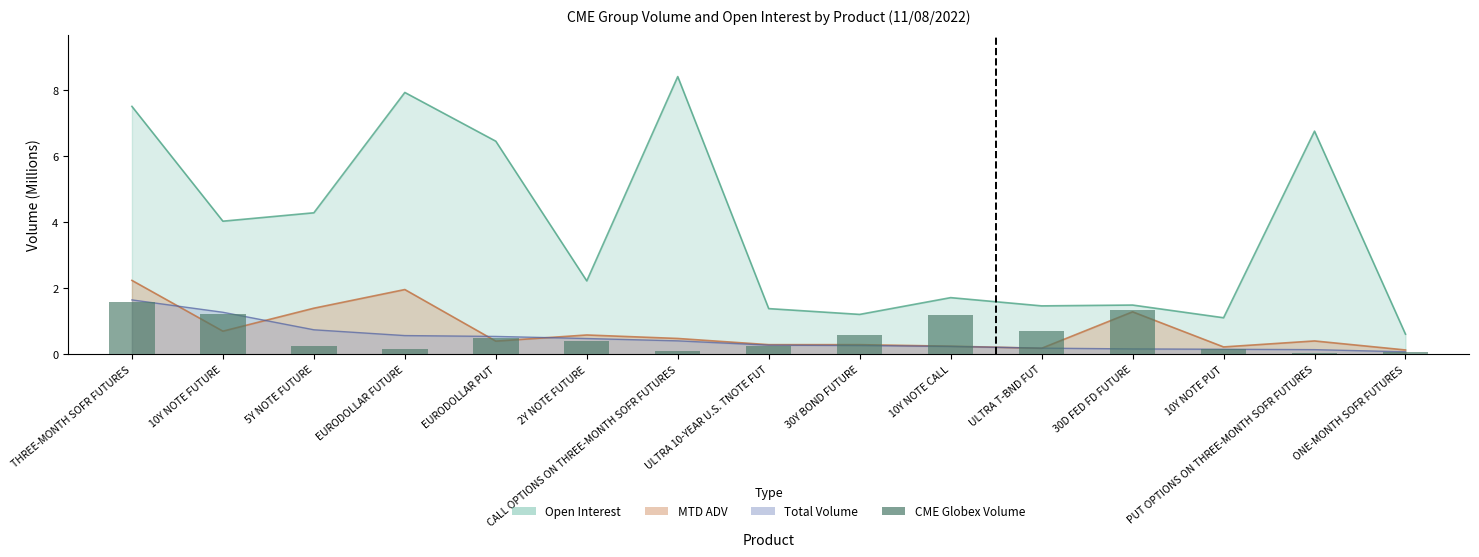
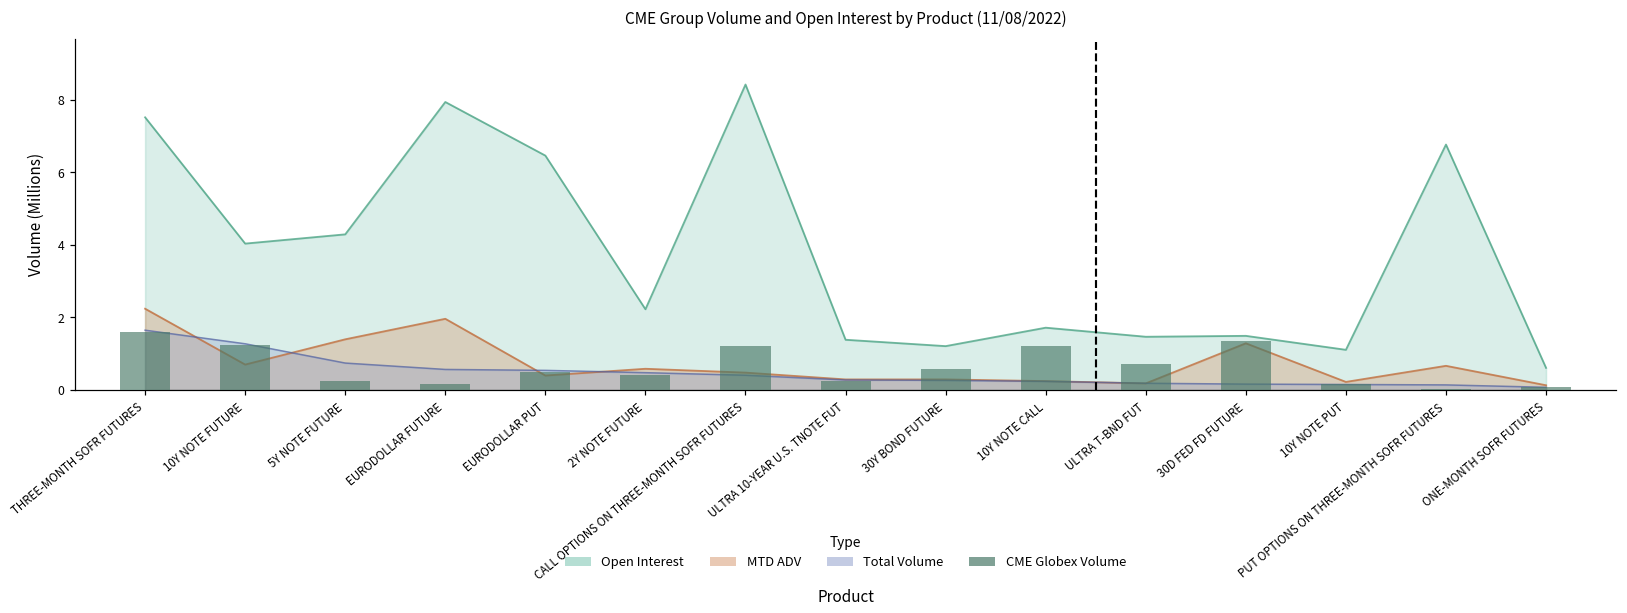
  {
    "CME Globex Volume": {
      "THREE-MONTH SOFR FUTURES": 1.6,
      "10Y NOTE FUTURE": 1.2,
      "5Y NOTE FUTURE": 0.2,
      "EURODOLLAR FUTURE": 0.2,
      "EURODOLLAR PUT": 0.5,
      "2Y NOTE FUTURE": 0.4,
-     "CALL OPTIONS ON THREE-MONTH SOFR FUTURES": 0.1,
+     "CALL OPTIONS ON THREE-MONTH SOFR FUTURES": 1.2,
      "ULTRA 10-YEAR U.S. TNOTE FUT": 0.3,
      "30Y BOND FUTURE": 0.6,
      "10Y NOTE CALL": 1.2,
      "ULTRA T-BND FUT": 0.7,
      "30D FED FD FUTURE": 1.3,
      "10Y NOTE PUT": 0.2
    },
    "MTD ADV": {
      "THREE-MONTH SOFR FUTURES": 2.2,
      "10Y NOTE FUTURE": 0.7,
      "5Y NOTE FUTURE": 1.4,
      "EURODOLLAR FUTURE": 2.0,
      "EURODOLLAR PUT": 0.4,
      "2Y NOTE FUTURE": 0.6,
      "30D FED FD FUTURE": 1.3,
-     "PUT OPTIONS ON THREE-MONTH SOFR FUTURES": 0.4
+     "PUT OPTIONS ON THREE-MONTH SOFR FUTURES": 0.7
    }
  }
